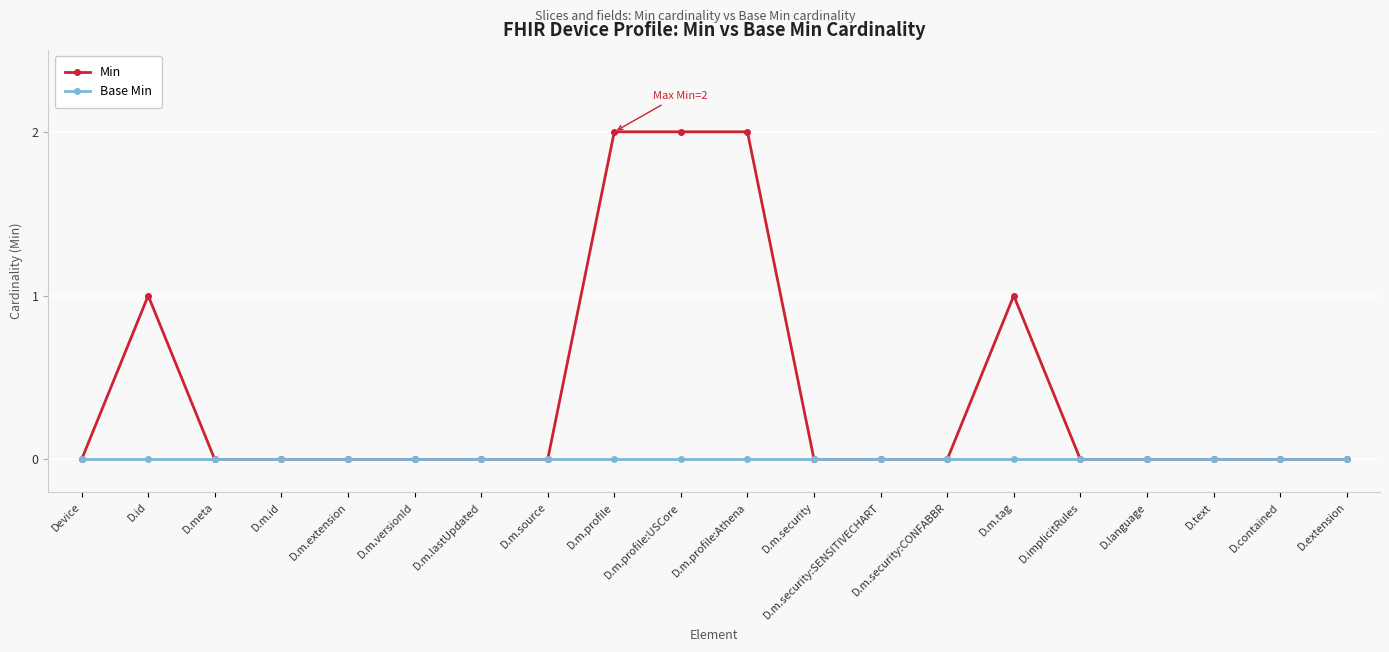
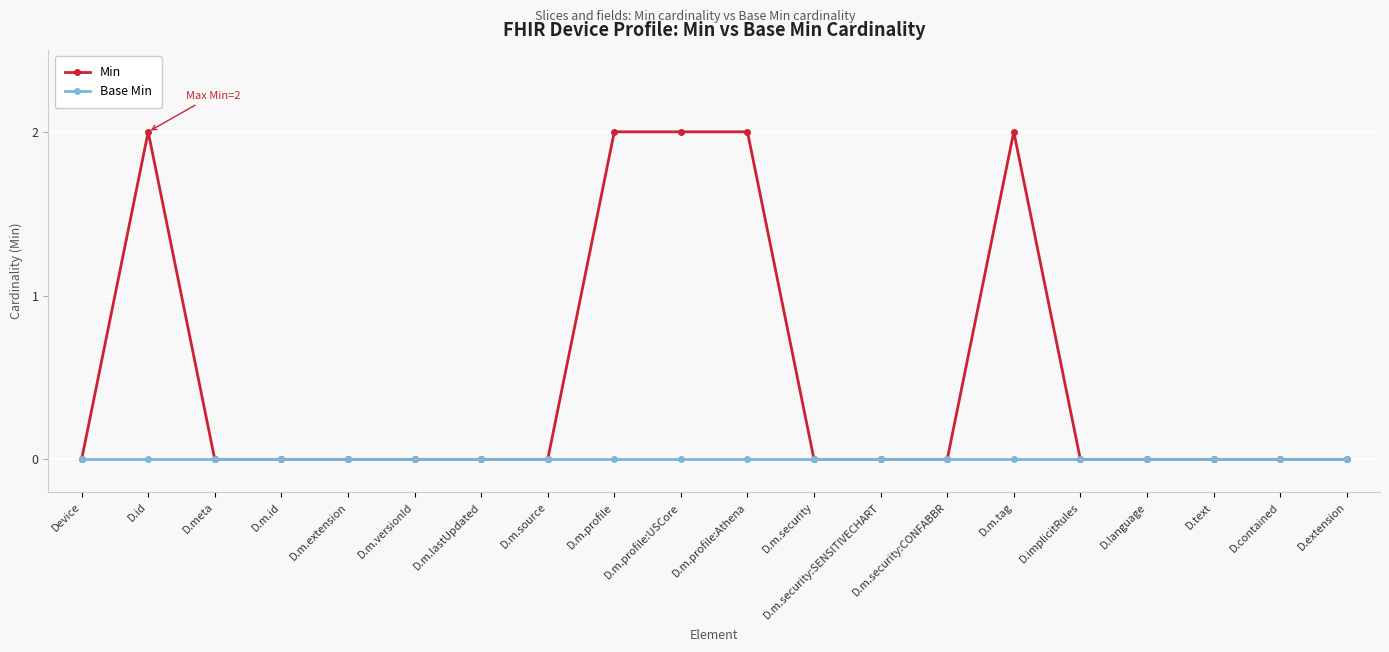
  {
    "Min": {
-     "D.id": 1,
+     "D.id": 2,
      "D.m.profile": 2,
      "D.m.profile:USCore": 2,
      "D.m.profile:Athena": 2,
-     "D.m.tag": 1
+     "D.m.tag": 2
    },
    "Base Min": {
      "D.id": 0,
      "D.m.profile": 0,
      "D.m.profile:USCore": 0,
      "D.m.profile:Athena": 0,
      "D.m.tag": 0
    }
  }
